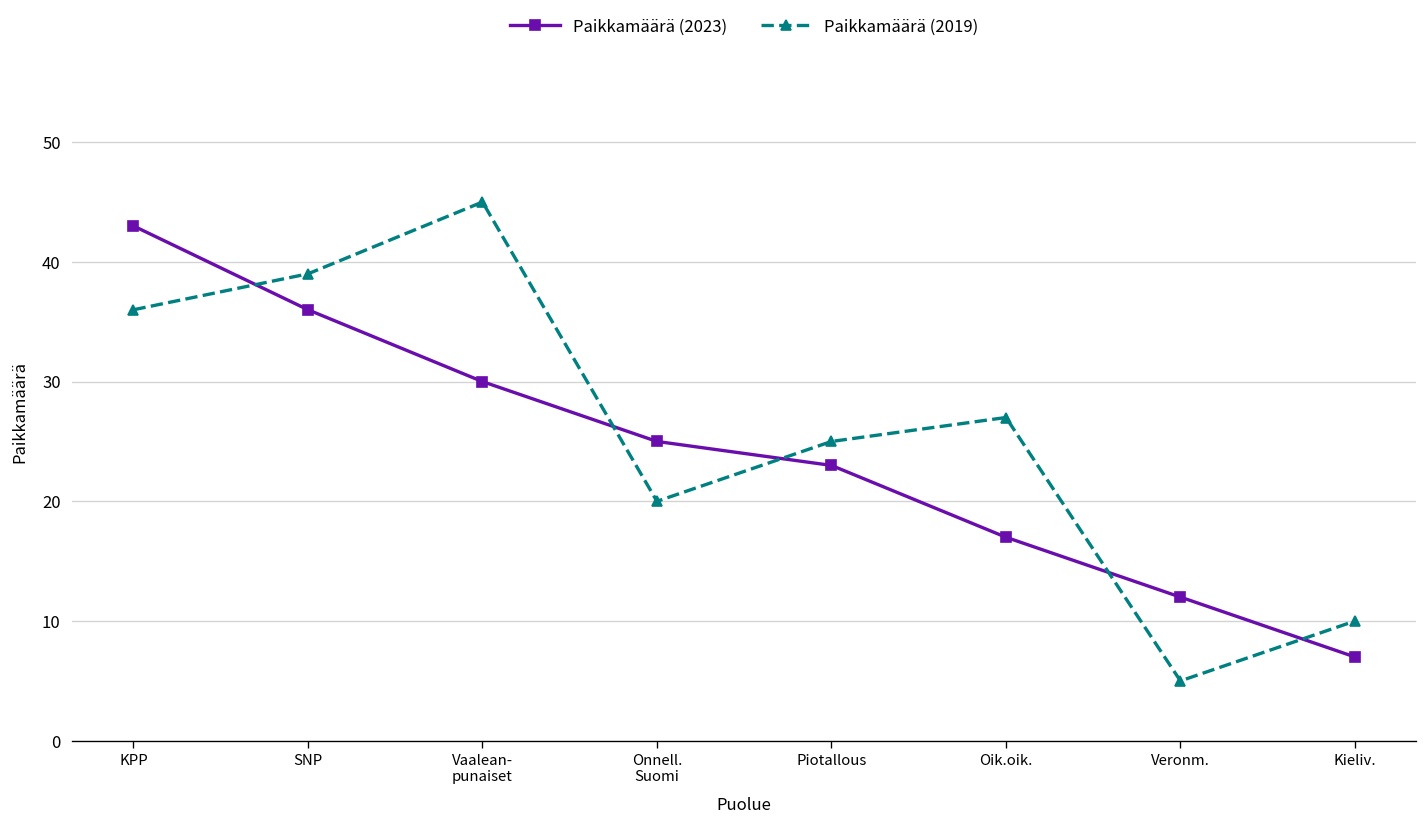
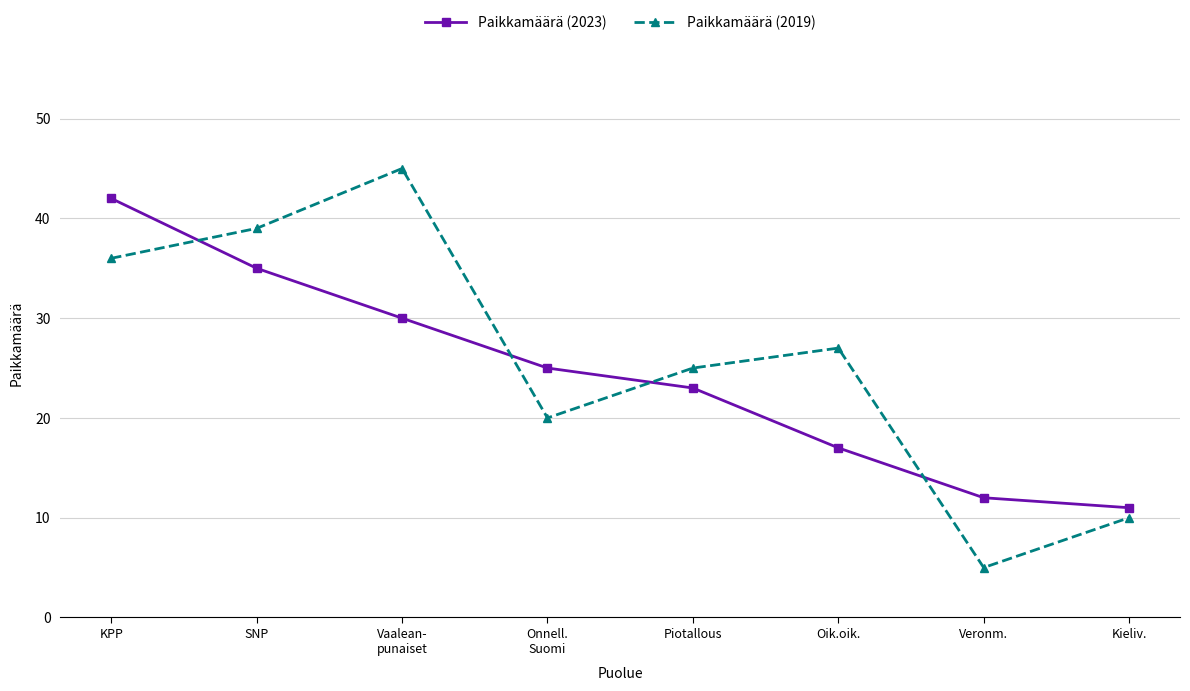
  {
    "Paikkamäärä (2023)": {
-     "KPP": 43,
-     "SNP": 36,
+     "KPP": 42,
+     "SNP": 35,
      "Vaalean- punaiset": 30,
      "Onnell. Suomi": 25,
      "Piotallous": 23,
      "Oik.oik.": 17,
      "Veronm.": 12,
-     "Kieliv.": 7
+     "Kieliv.": 11
    },
    "Paikkamäärä (2019)": {
      "KPP": 36,
      "SNP": 39,
      "Vaalean- punaiset": 45,
      "Onnell. Suomi": 20,
      "Piotallous": 25,
      "Oik.oik.": 27,
      "Veronm.": 5,
      "Kieliv.": 10
    }
  }
